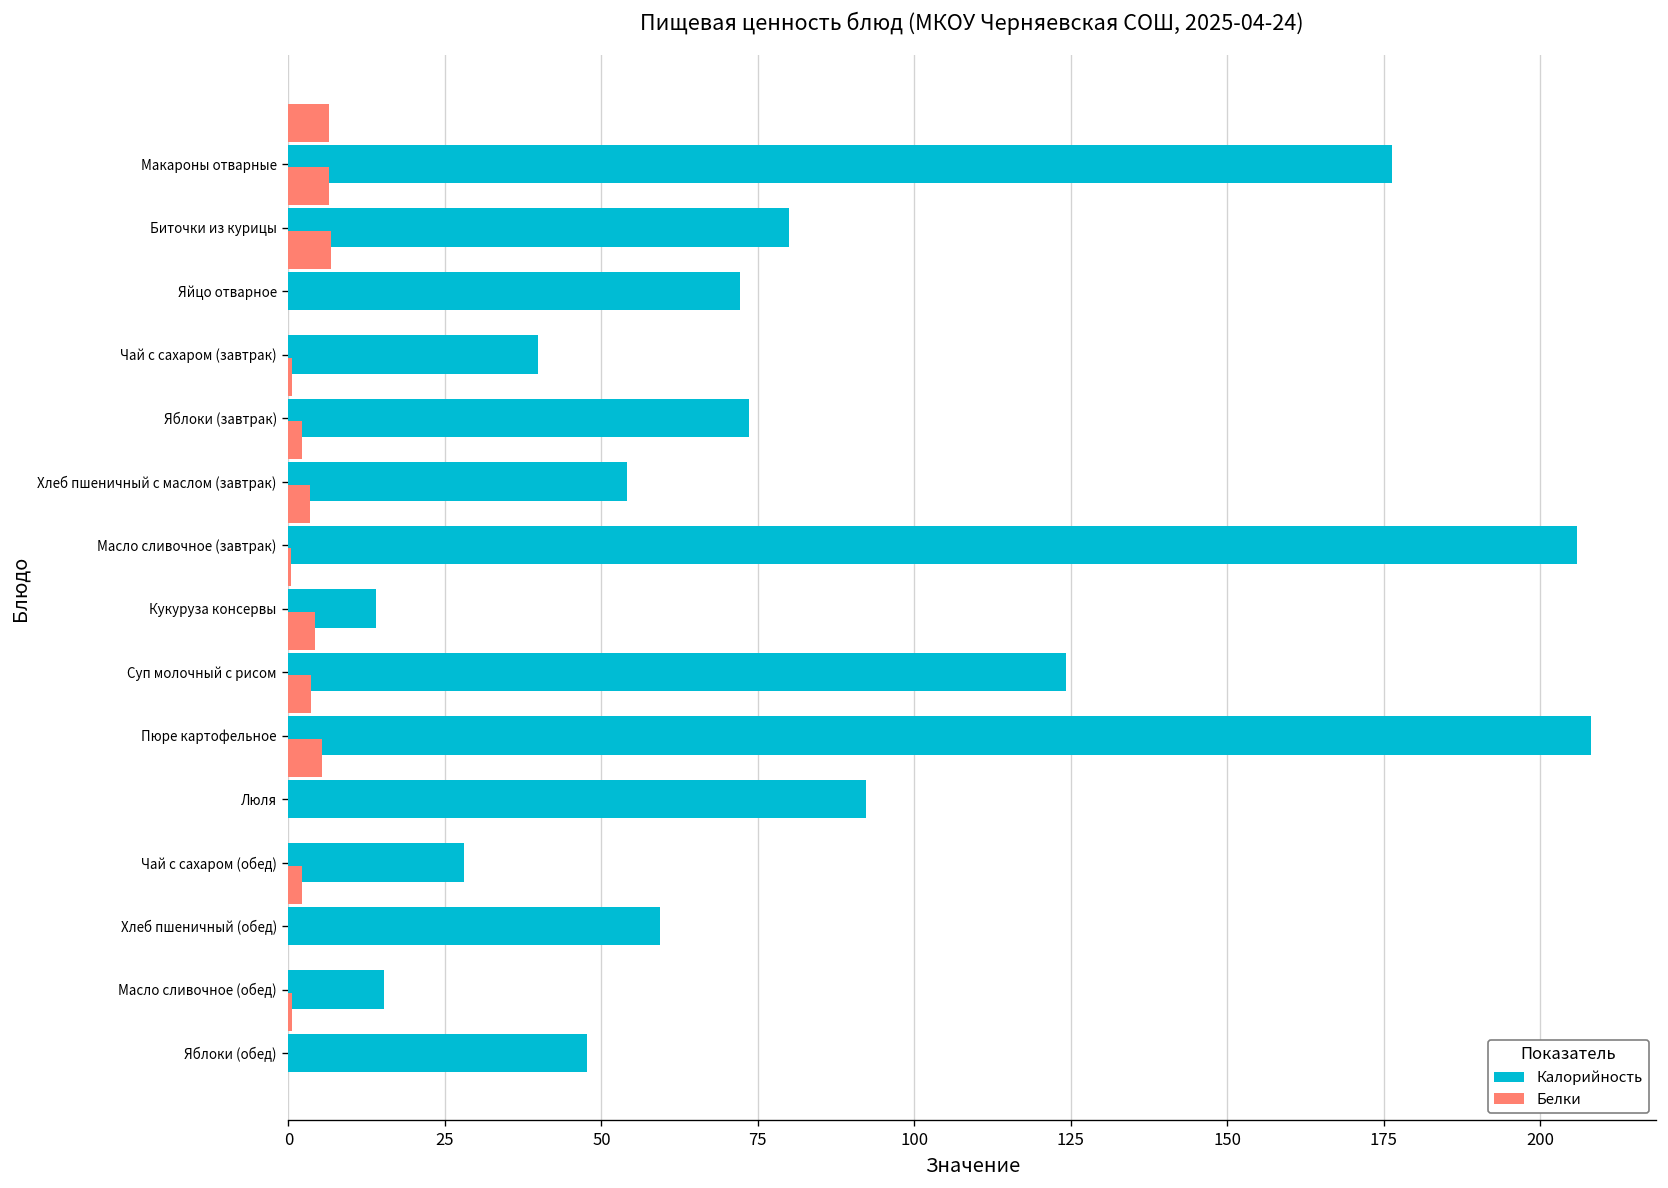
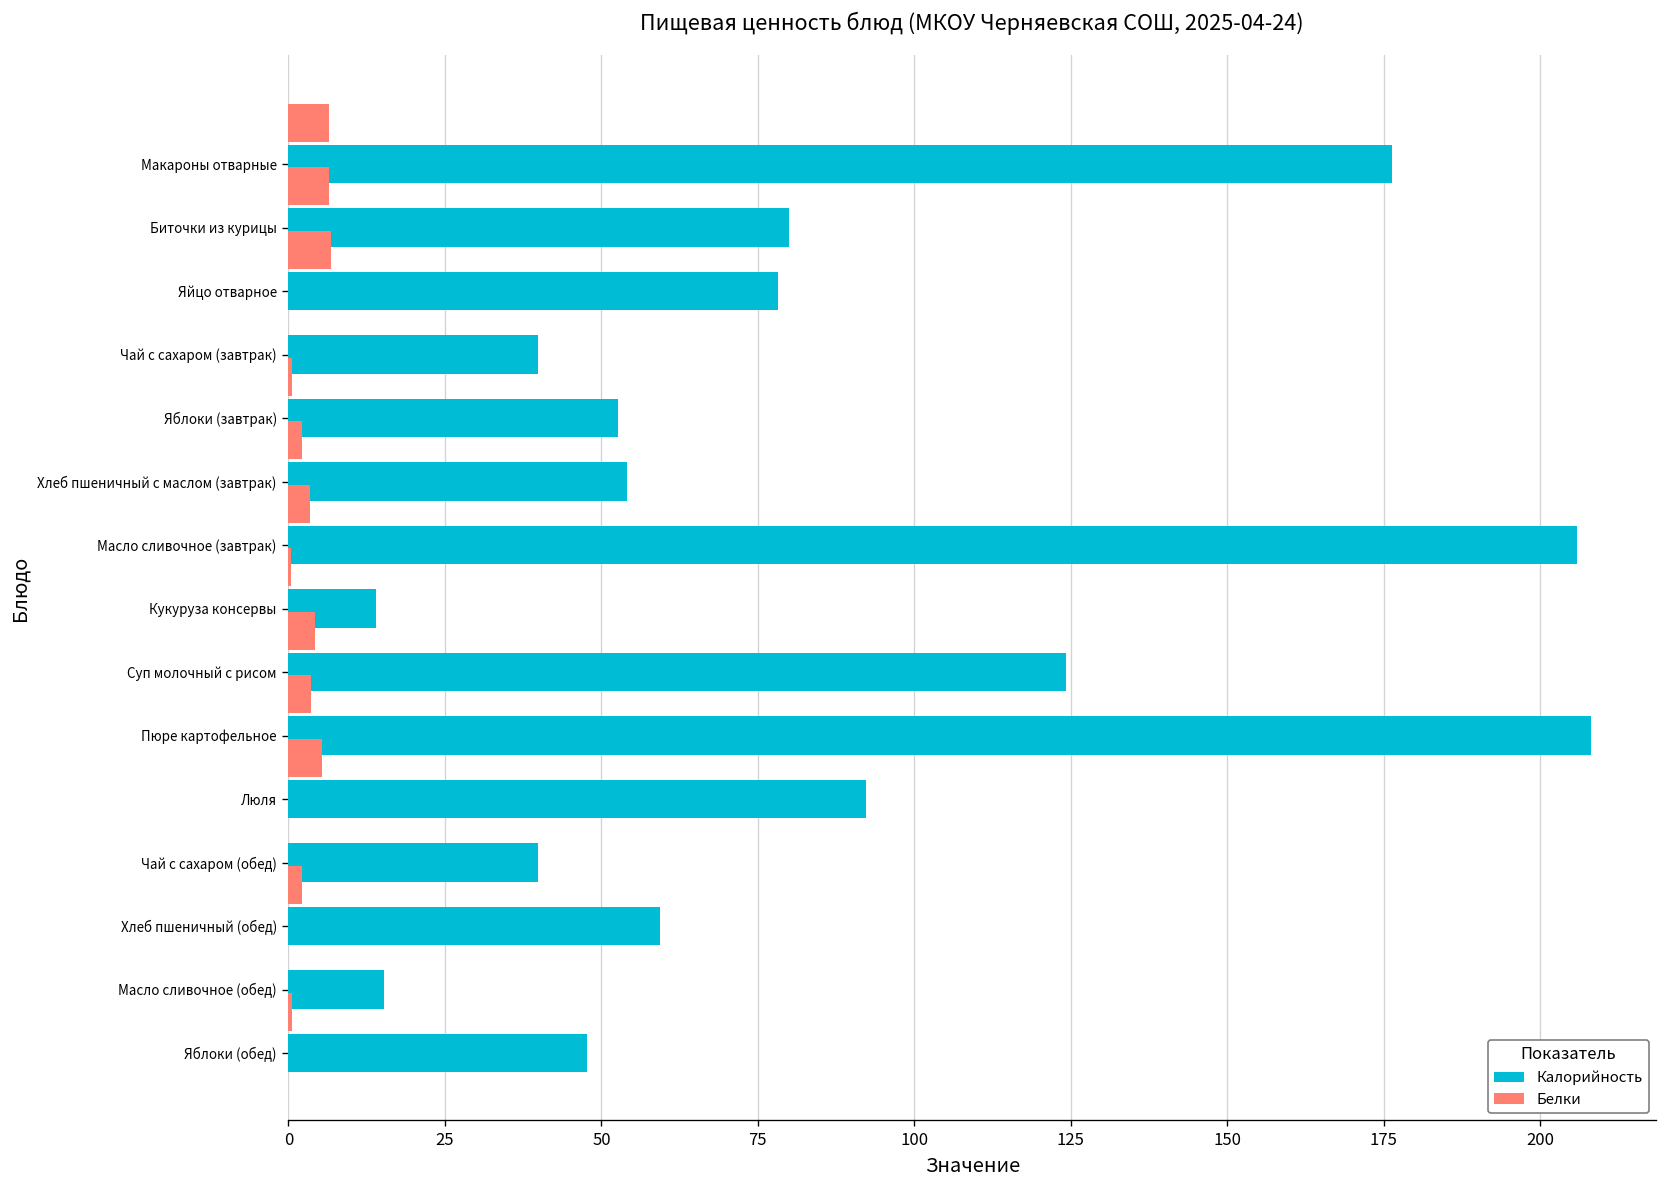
  {
    "Калорийность": {
      "Макароны отварные": 176,
      "Биточки из курицы": 80,
-     "Яйцо отварное": 72,
+     "Яйцо отварное": 78,
      "Чай с сахаром (завтрак)": 40,
-     "Яблоки (завтрак)": 74,
+     "Яблоки (завтрак)": 53,
      "Хлеб пшеничный с маслом (завтрак)": 54,
      "Масло сливочное (завтрак)": 206,
      "Кукуруза консервы": 14,
      "Суп молочный с рисом": 124,
      "Пюре картофельное": 208,
      "Люля": 92,
-     "Чай с сахаром (обед)": 28,
+     "Чай с сахаром (обед)": 40,
      "Хлеб пшеничный (обед)": 59,
      "Масло сливочное (обед)": 15,
      "Яблоки (обед)": 48
    }
  }
